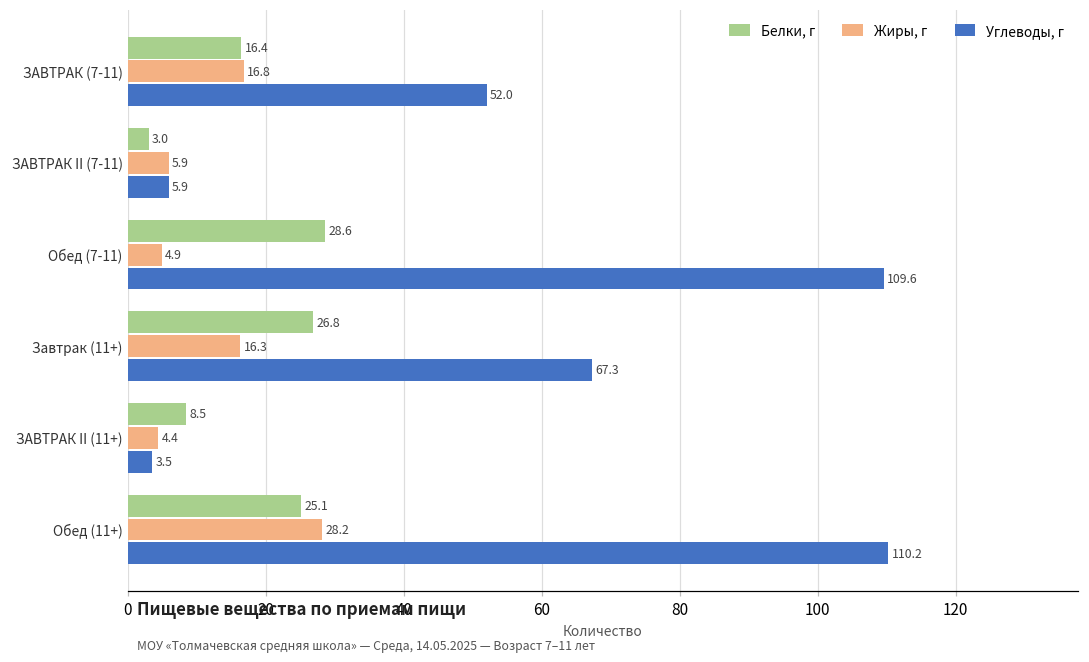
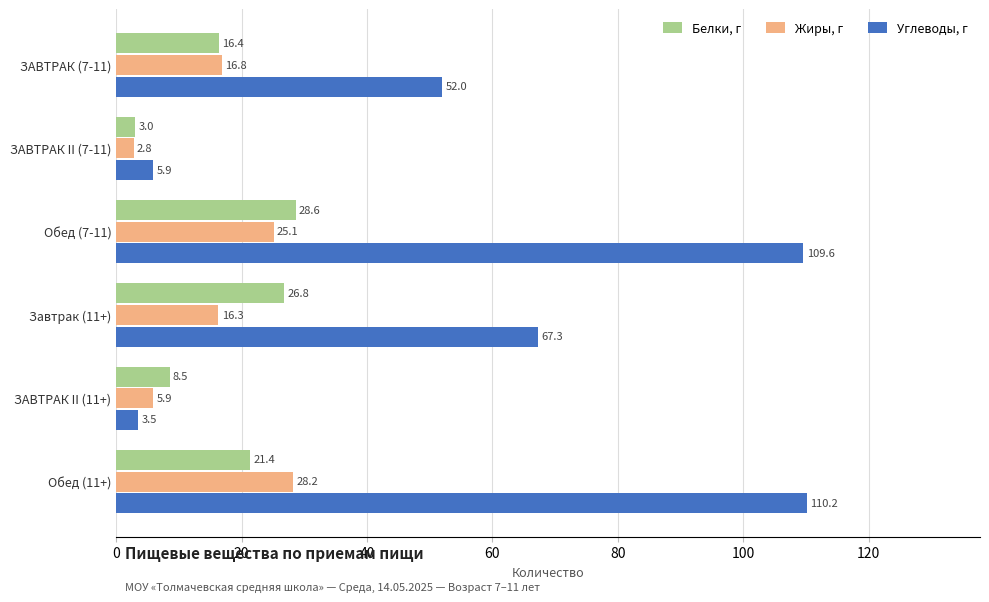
  {
    "Белки, г": {
      "ЗАВТРАК (7-11)": 16.4,
      "ЗАВТРАК II (7-11)": 3.0,
      "Обед (7-11)": 28.6,
      "Завтрак (11+)": 26.8,
      "ЗАВТРАК II (11+)": 8.5,
-     "Обед (11+)": 25.1
+     "Обед (11+)": 21.4
    },
    "Жиры, г": {
      "ЗАВТРАК (7-11)": 16.8,
-     "ЗАВТРАК II (7-11)": 5.9,
-     "Обед (7-11)": 4.9,
+     "ЗАВТРАК II (7-11)": 2.8,
+     "Обед (7-11)": 25.1,
      "Завтрак (11+)": 16.3,
-     "ЗАВТРАК II (11+)": 4.4,
+     "ЗАВТРАК II (11+)": 5.9,
      "Обед (11+)": 28.2
    },
    "Углеводы, г": {
      "ЗАВТРАК (7-11)": 52.0,
      "ЗАВТРАК II (7-11)": 5.9,
      "Обед (7-11)": 109.6,
      "Завтрак (11+)": 67.3,
      "ЗАВТРАК II (11+)": 3.5,
      "Обед (11+)": 110.2
    }
  }
